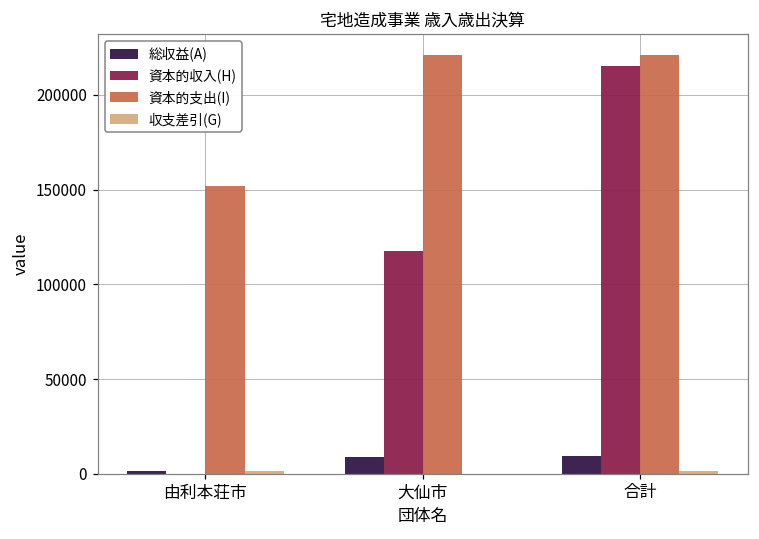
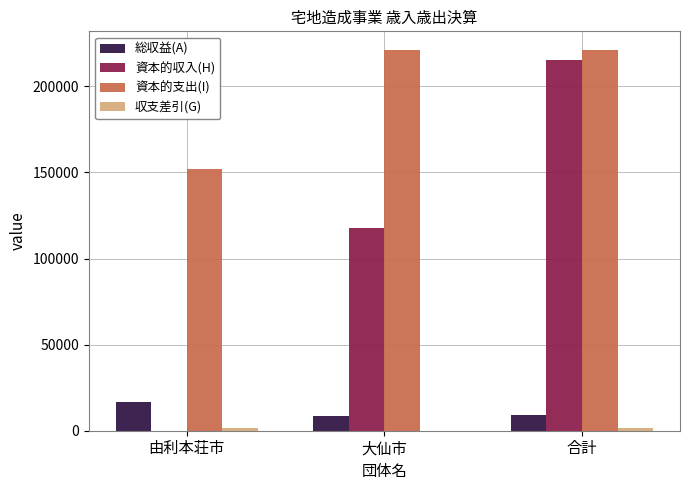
  {
    "総収益(A)": {
-     "由利本荘市": 2000,
+     "由利本荘市": 17000,
      "大仙市": 9000,
      "合計": 9000
    },
    "資本的収入(H)": {
      "由利本荘市": 0,
      "大仙市": 118000,
      "合計": 215000
    },
    "資本的支出(I)": {
      "由利本荘市": 152000,
      "大仙市": 221000,
      "合計": 221000
    },
    "収支差引(G)": {
      "由利本荘市": 2000,
      "大仙市": 0,
      "合計": 2000
    }
  }
